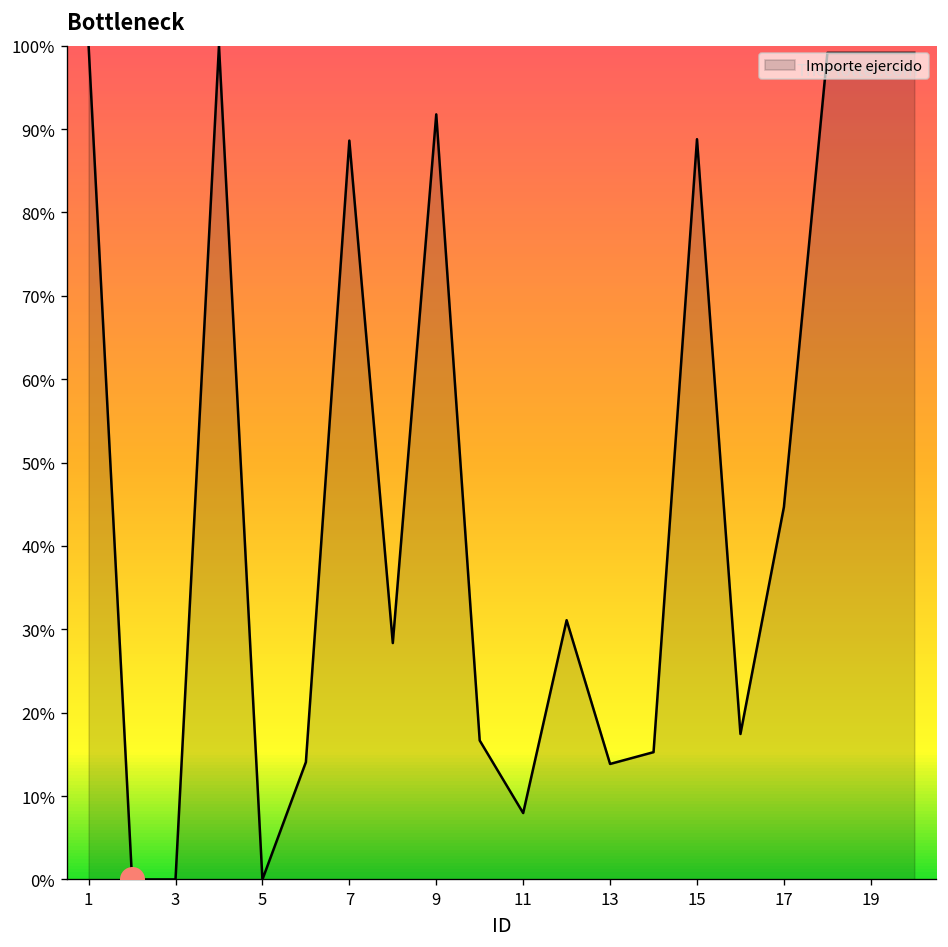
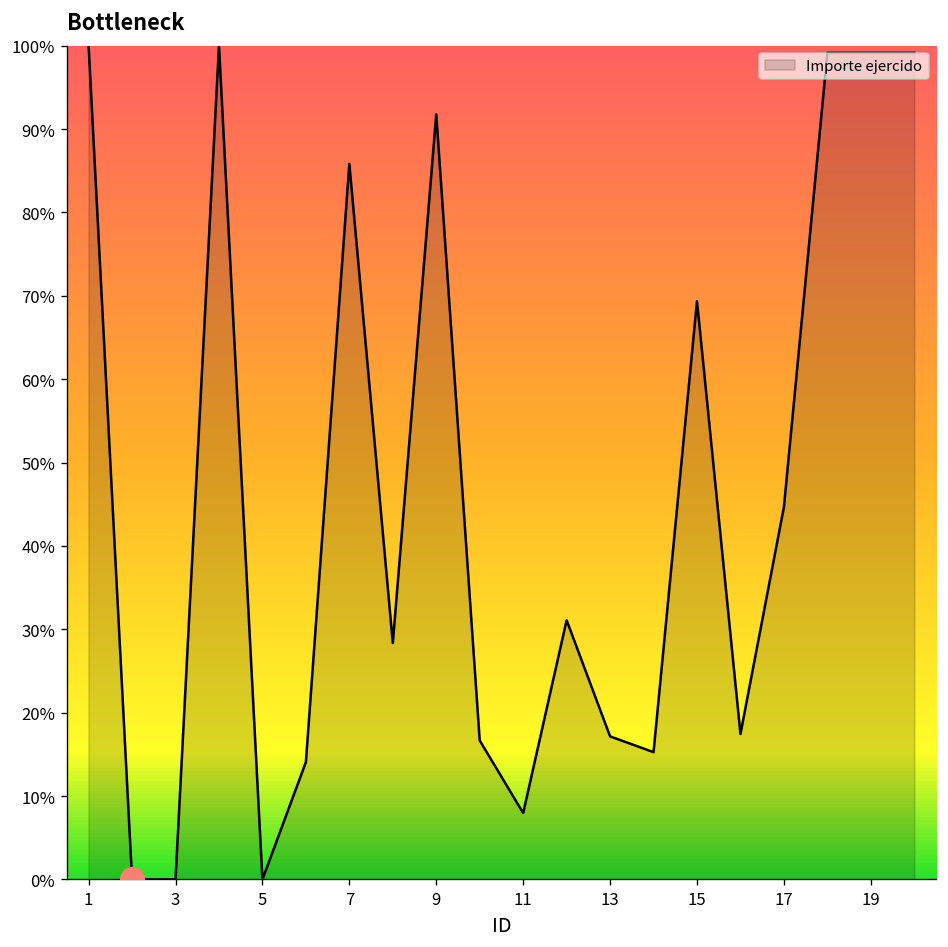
  {
    "Importe ejercido": {
      "1": "100%",
      "3": "0%",
      "5": "0%",
-     "7": "89%",
+     "7": "86%",
      "9": "92%",
      "11": "8%",
-     "13": "14%",
-     "15": "89%",
+     "13": "17%",
+     "15": "69%",
      "17": "45%",
      "19": "99%"
    }
  }
